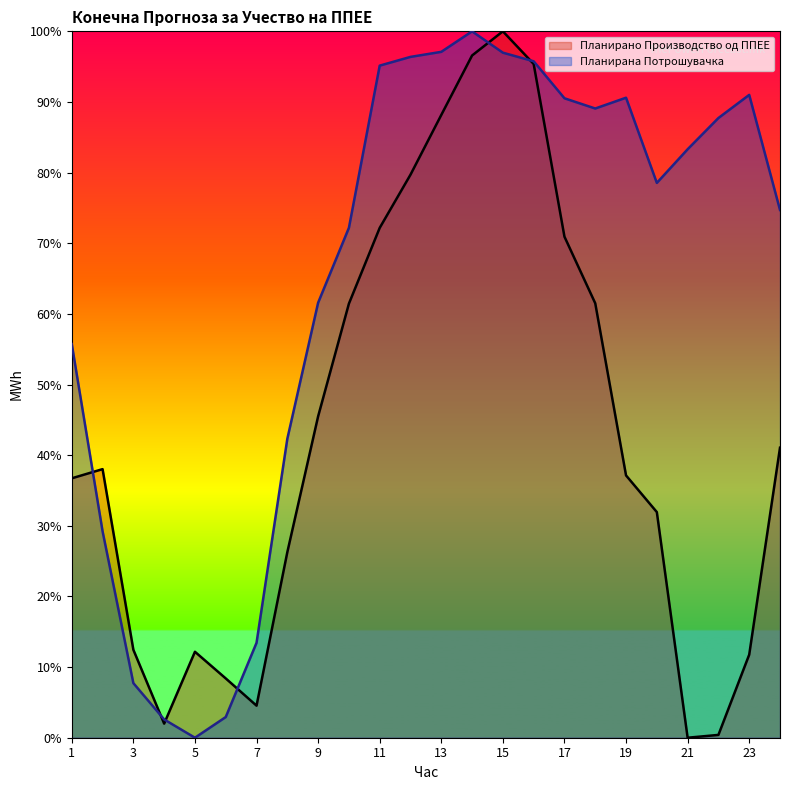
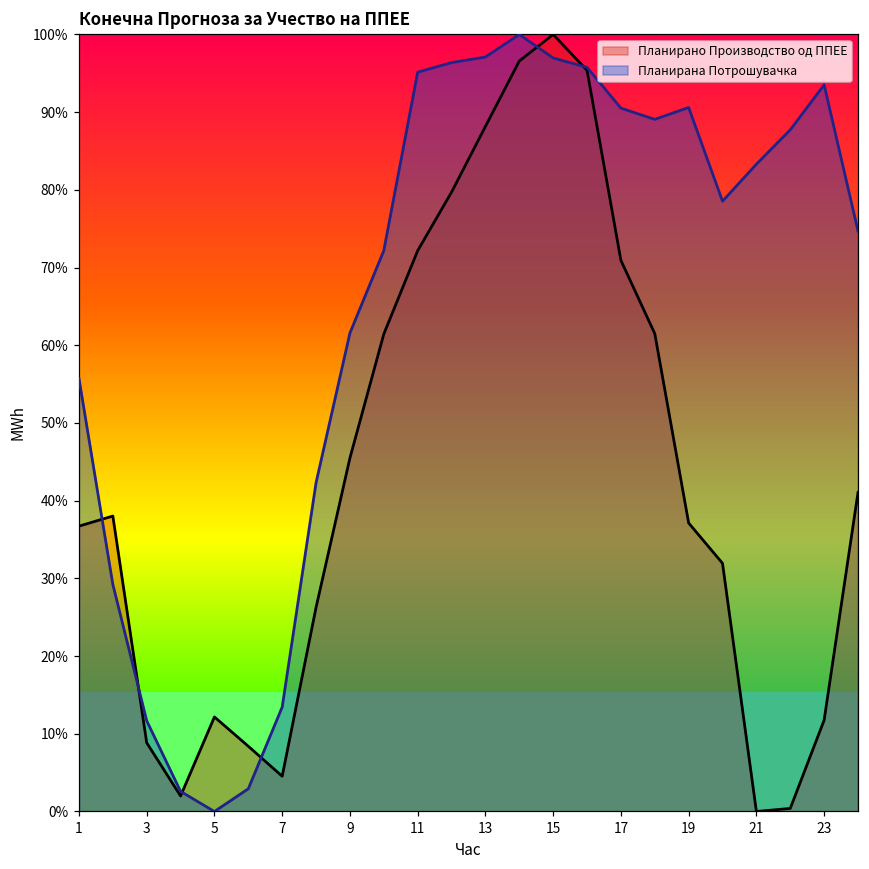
  {
    "Планирано Производство од ППЕЕ": {
      "1": "37%",
-     "3": "12%",
+     "3": "9%",
      "5": "12%",
      "7": "5%",
      "9": "45%",
      "11": "72%",
      "13": "88%",
      "15": "100%",
      "17": "71%",
      "19": "37%",
      "21": "0%",
      "23": "12%"
    },
    "Планирана Потрошувачка": {
      "1": "56%",
-     "3": "8%",
+     "3": "12%",
      "5": "0%",
      "7": "13%",
      "9": "62%",
      "11": "95%",
      "13": "97%",
      "15": "97%",
      "17": "91%",
      "19": "91%",
      "21": "83%",
-     "23": "91%"
+     "23": "94%"
    }
  }
